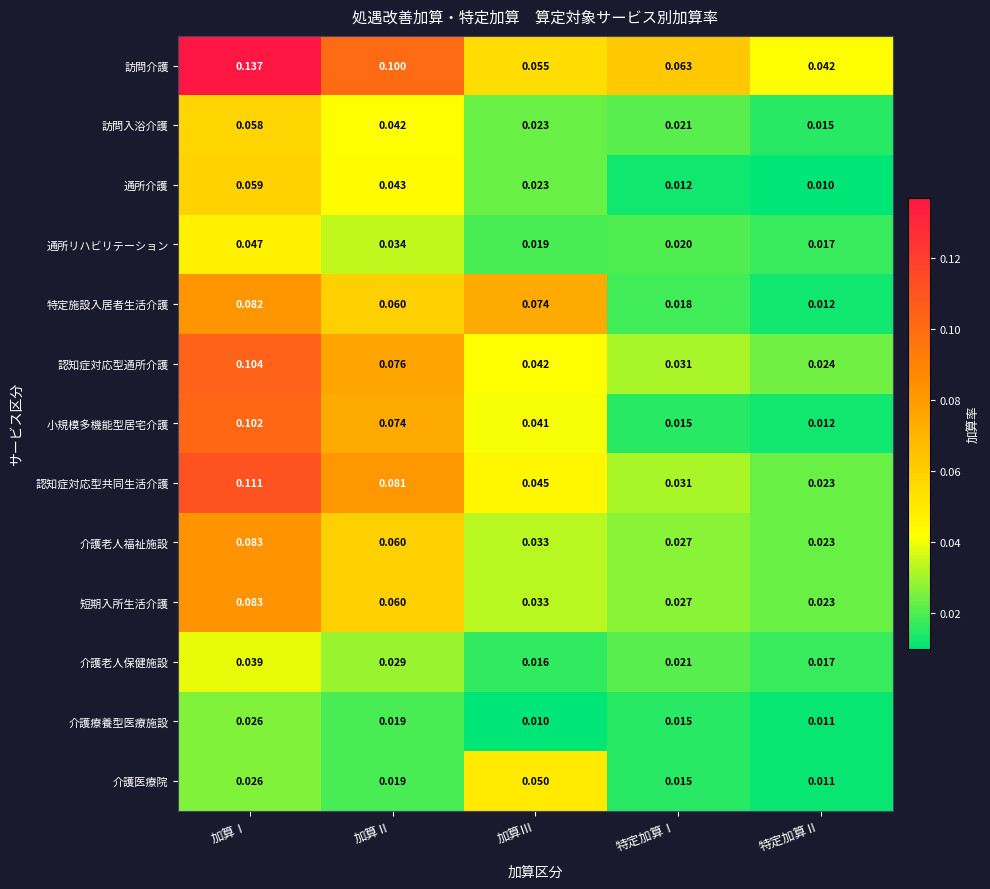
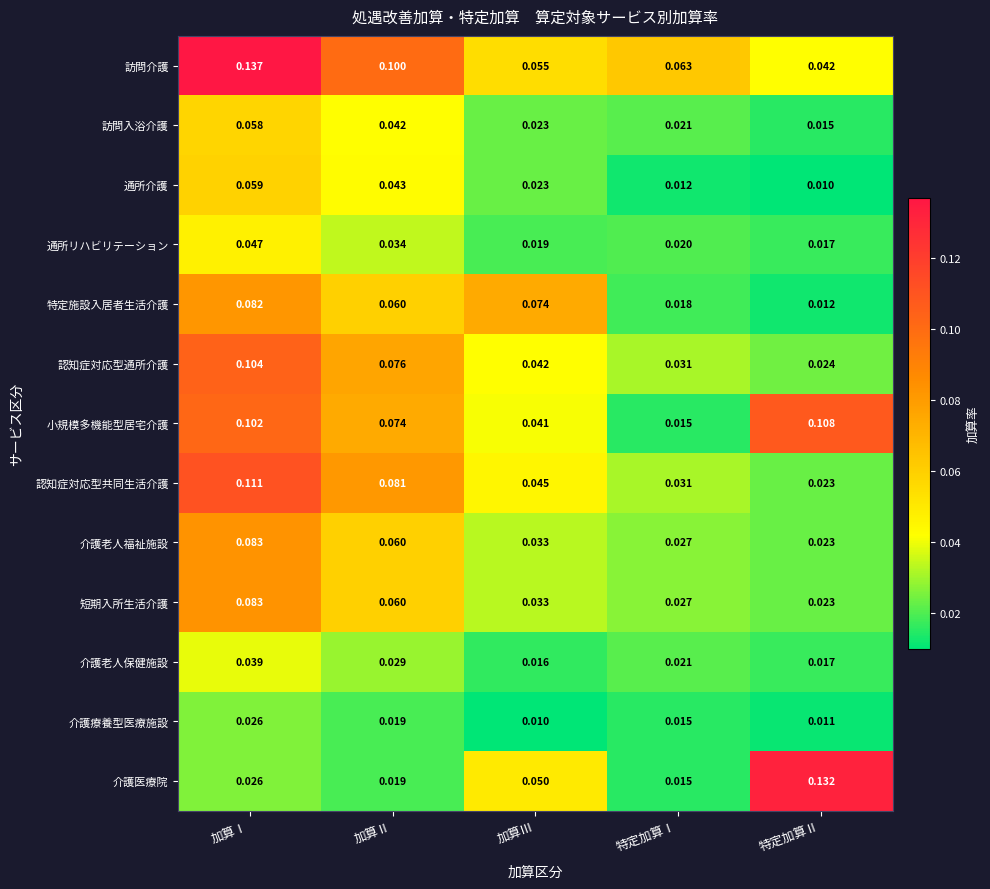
  {
    "訪問介護": {
      "加算Ⅰ": 0.137,
      "加算Ⅱ": 0.100,
      "加算Ⅲ": 0.055,
      "特定加算Ⅰ": 0.063,
      "特定加算Ⅱ": 0.042
    },
    "訪問入浴介護": {
      "加算Ⅰ": 0.058,
      "加算Ⅱ": 0.042,
      "加算Ⅲ": 0.023,
      "特定加算Ⅰ": 0.021,
      "特定加算Ⅱ": 0.015
    },
    "通所介護": {
      "加算Ⅰ": 0.059,
      "加算Ⅱ": 0.043,
      "加算Ⅲ": 0.023,
      "特定加算Ⅰ": 0.012,
      "特定加算Ⅱ": 0.010
    },
    "通所リハビリテーション": {
      "加算Ⅰ": 0.047,
      "加算Ⅱ": 0.034,
      "加算Ⅲ": 0.019,
      "特定加算Ⅰ": 0.020,
      "特定加算Ⅱ": 0.017
    },
    "特定施設入居者生活介護": {
      "加算Ⅰ": 0.082,
      "加算Ⅱ": 0.060,
      "加算Ⅲ": 0.074,
      "特定加算Ⅰ": 0.018,
      "特定加算Ⅱ": 0.012
    },
    "認知症対応型通所介護": {
      "加算Ⅰ": 0.104,
      "加算Ⅱ": 0.076,
      "加算Ⅲ": 0.042,
      "特定加算Ⅰ": 0.031,
      "特定加算Ⅱ": 0.024
    },
    "小規模多機能型居宅介護": {
      "加算Ⅰ": 0.102,
      "加算Ⅱ": 0.074,
      "加算Ⅲ": 0.041,
      "特定加算Ⅰ": 0.015,
-     "特定加算Ⅱ": 0.012
+     "特定加算Ⅱ": 0.108
    },
    "認知症対応型共同生活介護": {
      "加算Ⅰ": 0.111,
      "加算Ⅱ": 0.081,
      "加算Ⅲ": 0.045,
      "特定加算Ⅰ": 0.031,
      "特定加算Ⅱ": 0.023
    },
    "介護老人福祉施設": {
      "加算Ⅰ": 0.083,
      "加算Ⅱ": 0.060,
      "加算Ⅲ": 0.033,
      "特定加算Ⅰ": 0.027,
      "特定加算Ⅱ": 0.023
    },
    "短期入所生活介護": {
      "加算Ⅰ": 0.083,
      "加算Ⅱ": 0.060,
      "加算Ⅲ": 0.033,
      "特定加算Ⅰ": 0.027,
      "特定加算Ⅱ": 0.023
    },
    "介護老人保健施設": {
      "加算Ⅰ": 0.039,
      "加算Ⅱ": 0.029,
      "加算Ⅲ": 0.016,
      "特定加算Ⅰ": 0.021,
      "特定加算Ⅱ": 0.017
    },
    "介護療養型医療施設": {
      "加算Ⅰ": 0.026,
      "加算Ⅱ": 0.019,
      "加算Ⅲ": 0.010,
      "特定加算Ⅰ": 0.015,
      "特定加算Ⅱ": 0.011
    },
    "介護医療院": {
      "加算Ⅰ": 0.026,
      "加算Ⅱ": 0.019,
      "加算Ⅲ": 0.050,
      "特定加算Ⅰ": 0.015,
-     "特定加算Ⅱ": 0.011
+     "特定加算Ⅱ": 0.132
    }
  }
